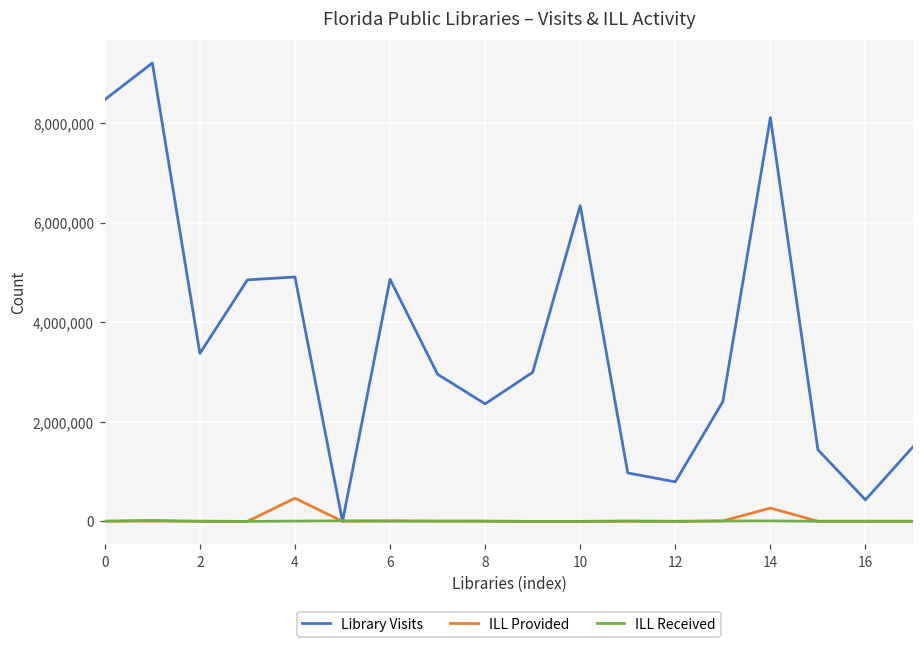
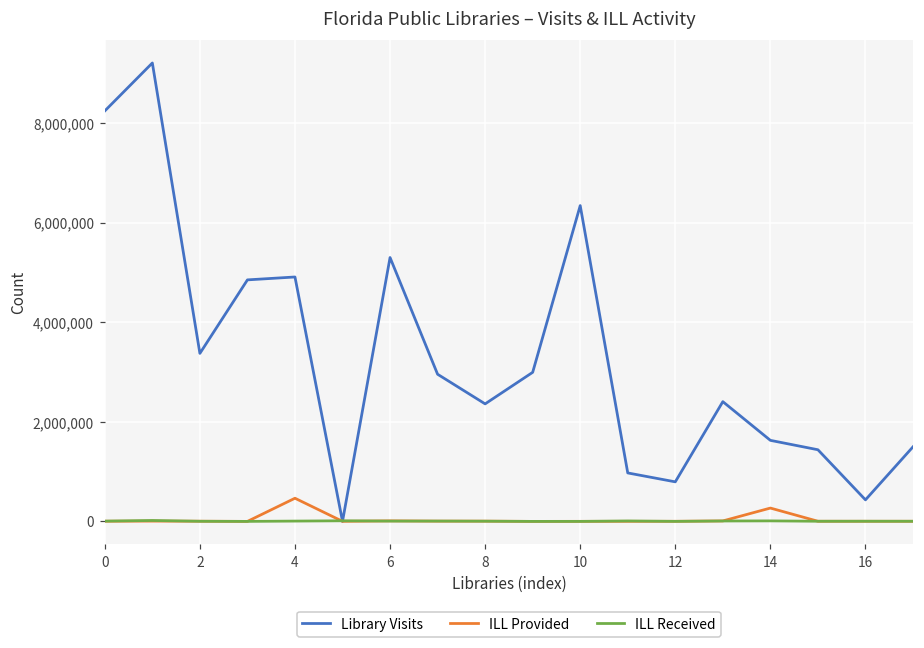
  {
    "Library Visits": {
-     "0": "8,500,000",
+     "0": "8,200,000",
      "2": "3,400,000",
      "4": "4,900,000",
-     "6": "4,900,000",
+     "6": "5,300,000",
      "8": "2,400,000",
      "10": "6,300,000",
      "12": "800,000",
-     "14": "8,100,000",
+     "14": "1,600,000",
      "16": "400,000"
    },
    "ILL Provided": {
      "4": "500,000",
      "14": "300,000"
    },
    "ILL Received": {
      "4": "0",
      "14": "0"
    }
  }
